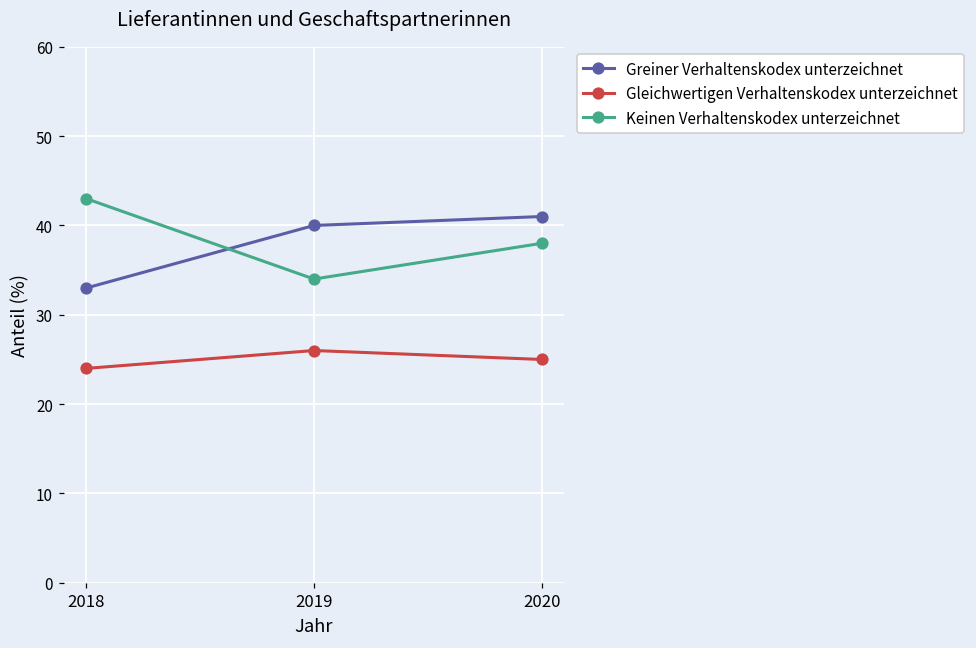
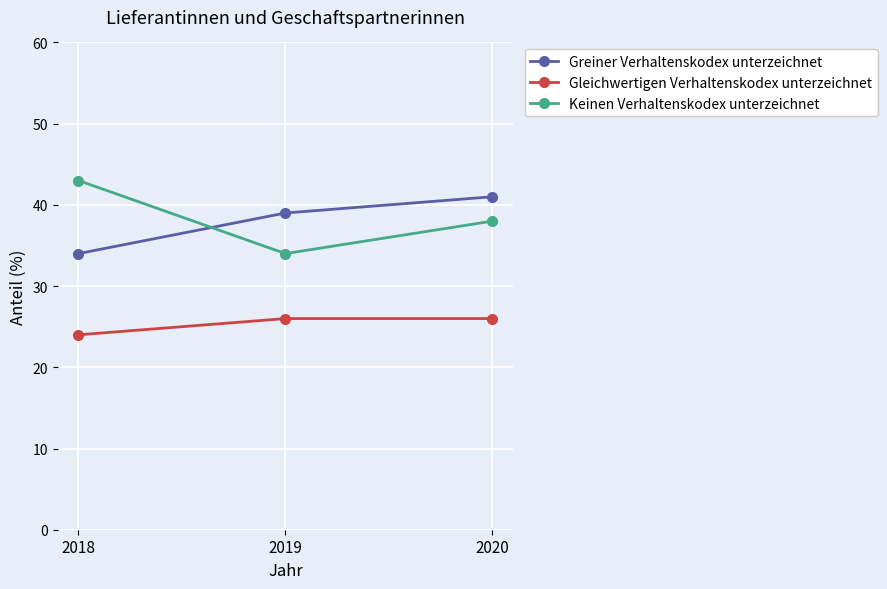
  {
    "Greiner Verhaltenskodex unterzeichnet": {
-     "2018": 33,
-     "2019": 40,
+     "2018": 34,
+     "2019": 39,
      "2020": 41
    },
    "Gleichwertigen Verhaltenskodex unterzeichnet": {
      "2018": 24,
      "2019": 26,
-     "2020": 25
+     "2020": 26
    },
    "Keinen Verhaltenskodex unterzeichnet": {
      "2018": 43,
      "2019": 34,
      "2020": 38
    }
  }
